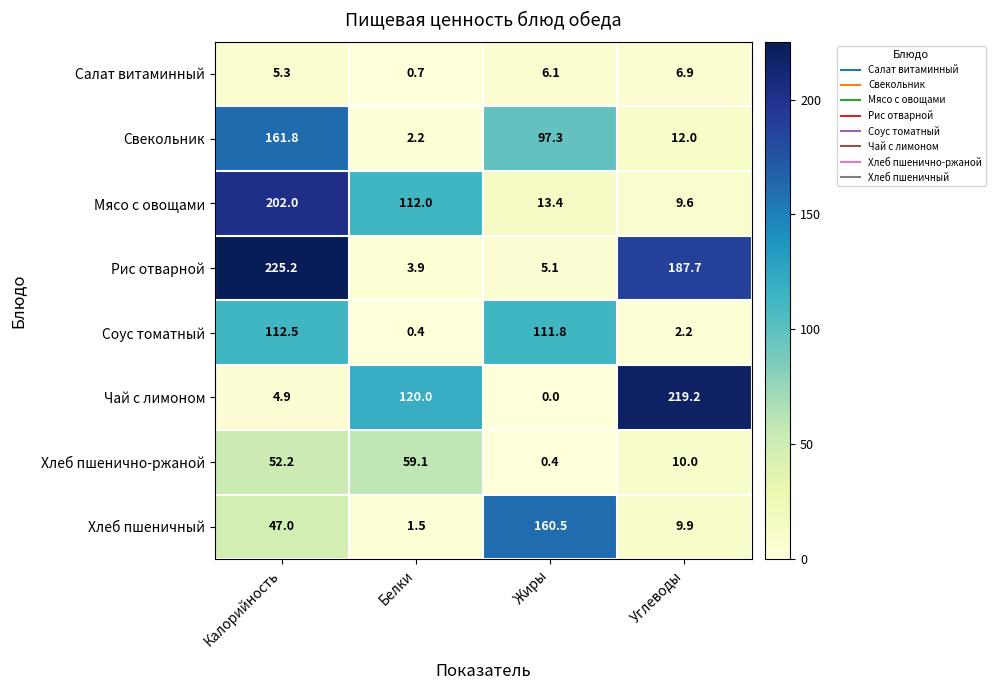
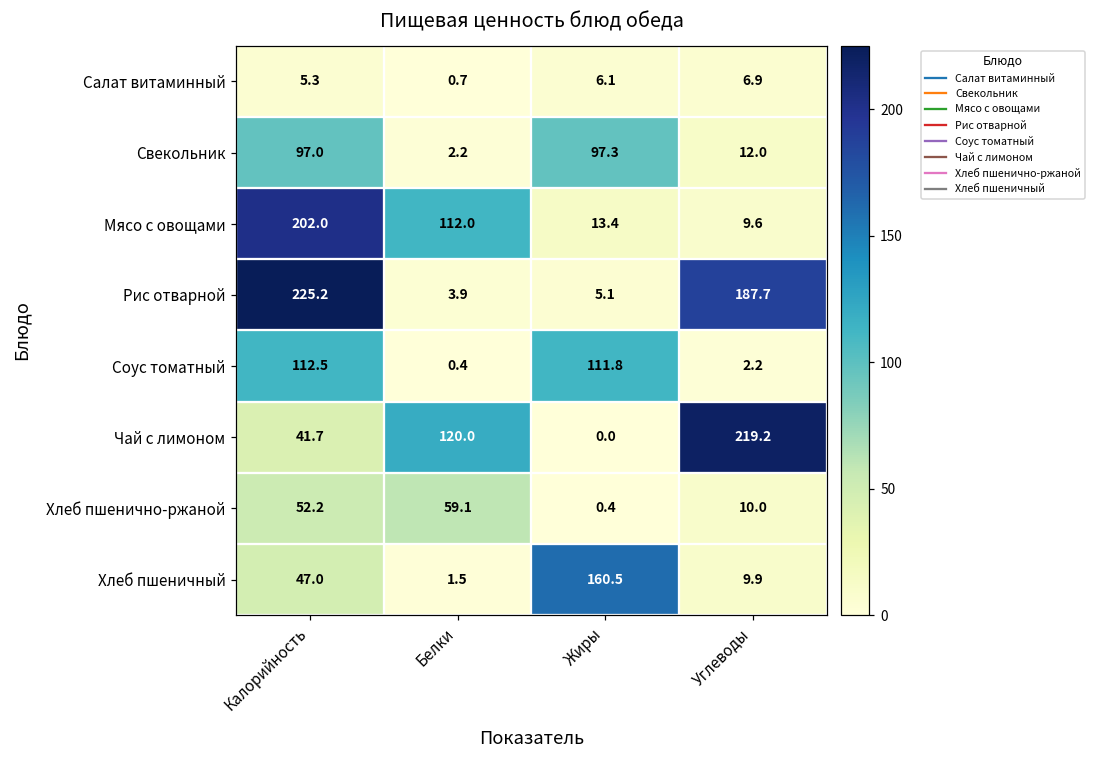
  {
    "Салат витаминный": {
      "Калорийность": 5.3,
      "Белки": 0.7,
      "Жиры": 6.1,
      "Углеводы": 6.9
    },
    "Свекольник": {
-     "Калорийность": 161.8,
+     "Калорийность": 97.0,
      "Белки": 2.2,
      "Жиры": 97.3,
      "Углеводы": 12.0
    },
    "Мясо с овощами": {
      "Калорийность": 202.0,
      "Белки": 112.0,
      "Жиры": 13.4,
      "Углеводы": 9.6
    },
    "Рис отварной": {
      "Калорийность": 225.2,
      "Белки": 3.9,
      "Жиры": 5.1,
      "Углеводы": 187.7
    },
    "Соус томатный": {
      "Калорийность": 112.5,
      "Белки": 0.4,
      "Жиры": 111.8,
      "Углеводы": 2.2
    },
    "Чай с лимоном": {
-     "Калорийность": 4.9,
+     "Калорийность": 41.7,
      "Белки": 120.0,
      "Жиры": 0.0,
      "Углеводы": 219.2
    },
    "Хлеб пшенично-ржаной": {
      "Калорийность": 52.2,
      "Белки": 59.1,
      "Жиры": 0.4,
      "Углеводы": 10.0
    },
    "Хлеб пшеничный": {
      "Калорийность": 47.0,
      "Белки": 1.5,
      "Жиры": 160.5,
      "Углеводы": 9.9
    }
  }
